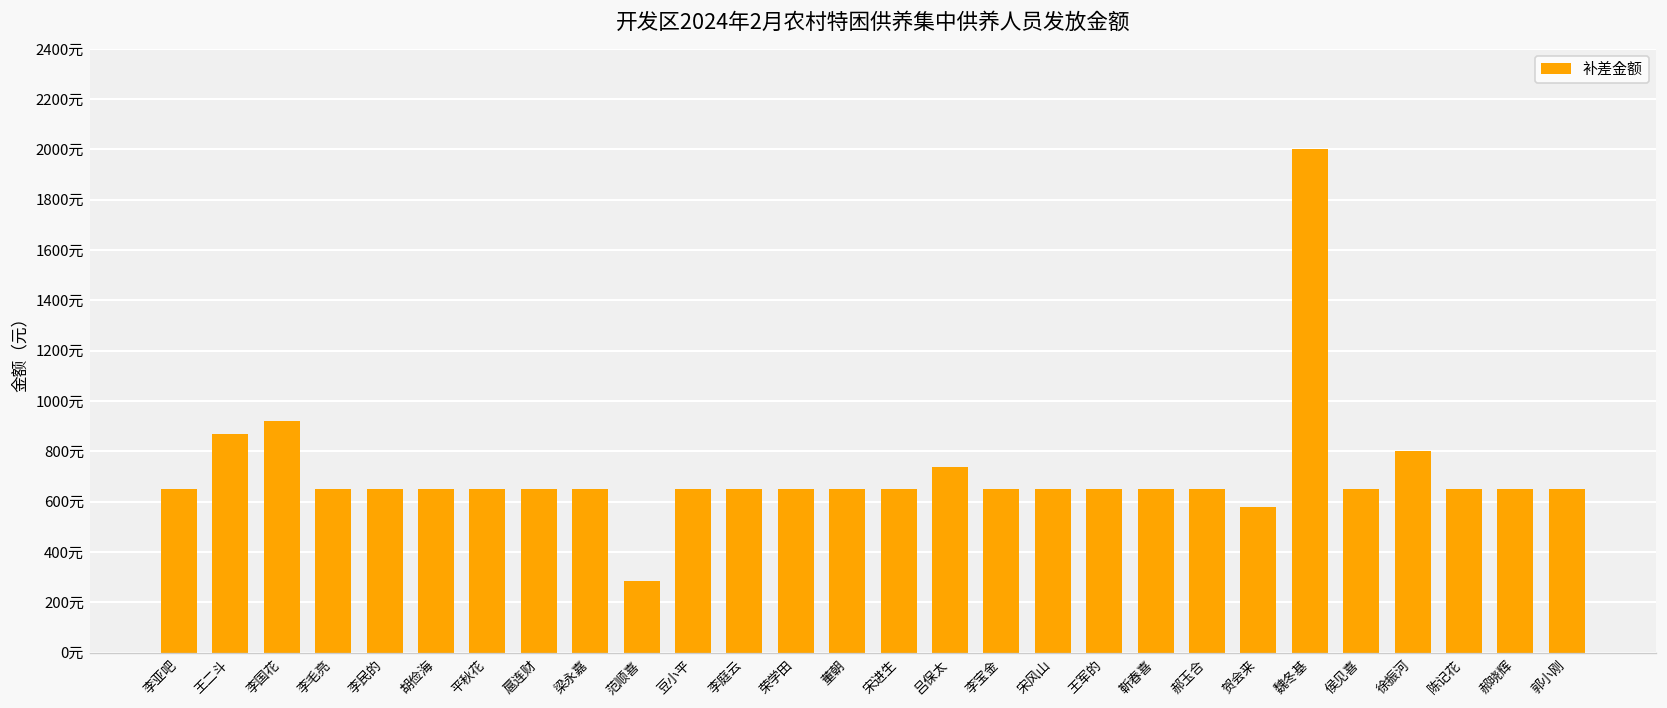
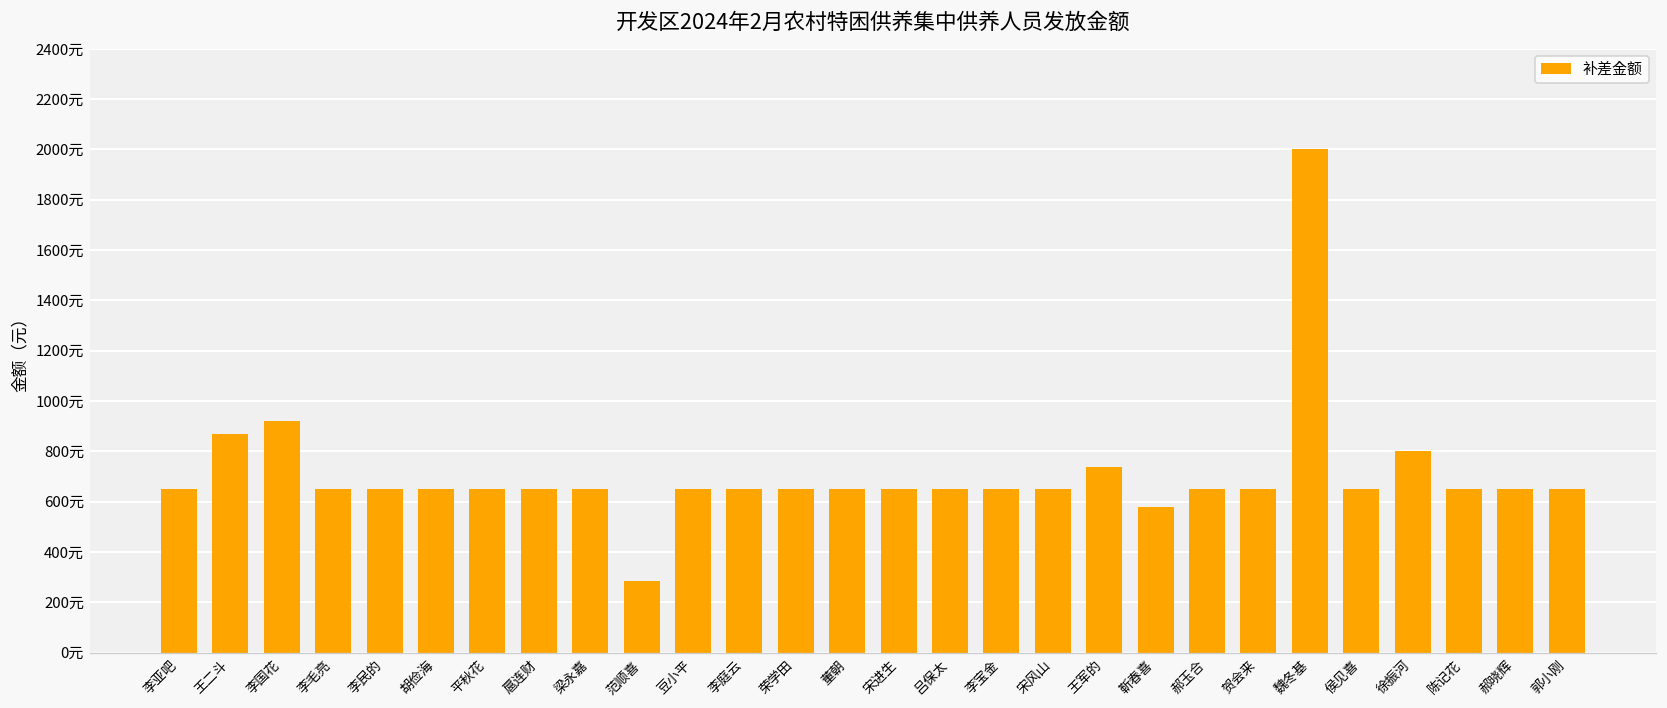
  {
    "李亚吧": "650元",
    "王二斗": "870元",
    "李国花": "920元",
    "李毛亮": "650元",
    "李民的": "650元",
    "胡俭海": "650元",
    "平秋花": "650元",
    "扈连财": "650元",
    "梁永嘉": "650元",
    "范顺喜": "290元",
    "豆小平": "650元",
    "李庭云": "650元",
    "荣学田": "650元",
    "董朝": "650元",
    "宋进生": "650元",
-   "吕保太": "740元",
+   "吕保太": "650元",
    "李宝金": "650元",
    "宋风山": "650元",
-   "王军的": "650元",
-   "靳春喜": "650元",
+   "王军的": "740元",
+   "靳春喜": "580元",
    "郝玉合": "650元",
-   "贺会来": "580元",
+   "贺会来": "650元",
    "魏冬基": "2000元",
    "侯见喜": "650元",
    "徐振河": "800元",
    "陈记花": "650元",
    "郝晓辉": "650元",
    "郭小刚": "650元"
  }
